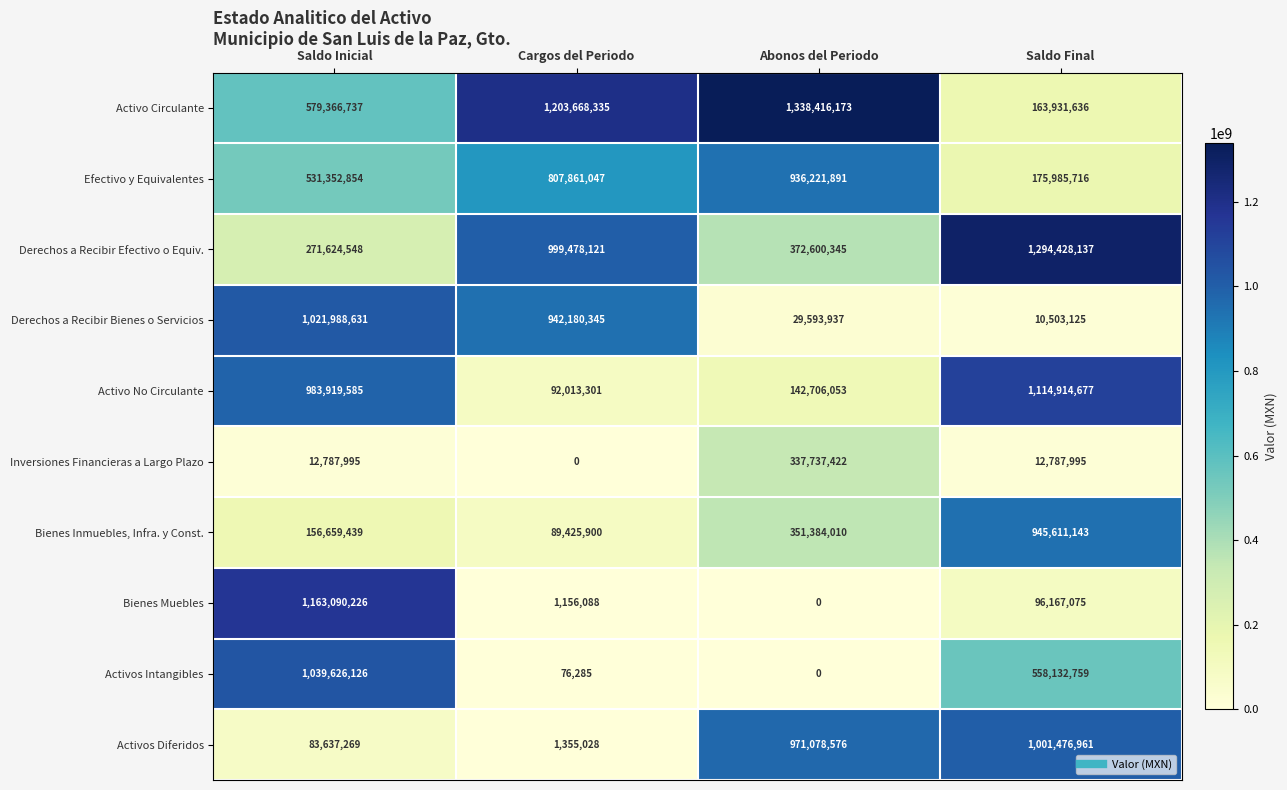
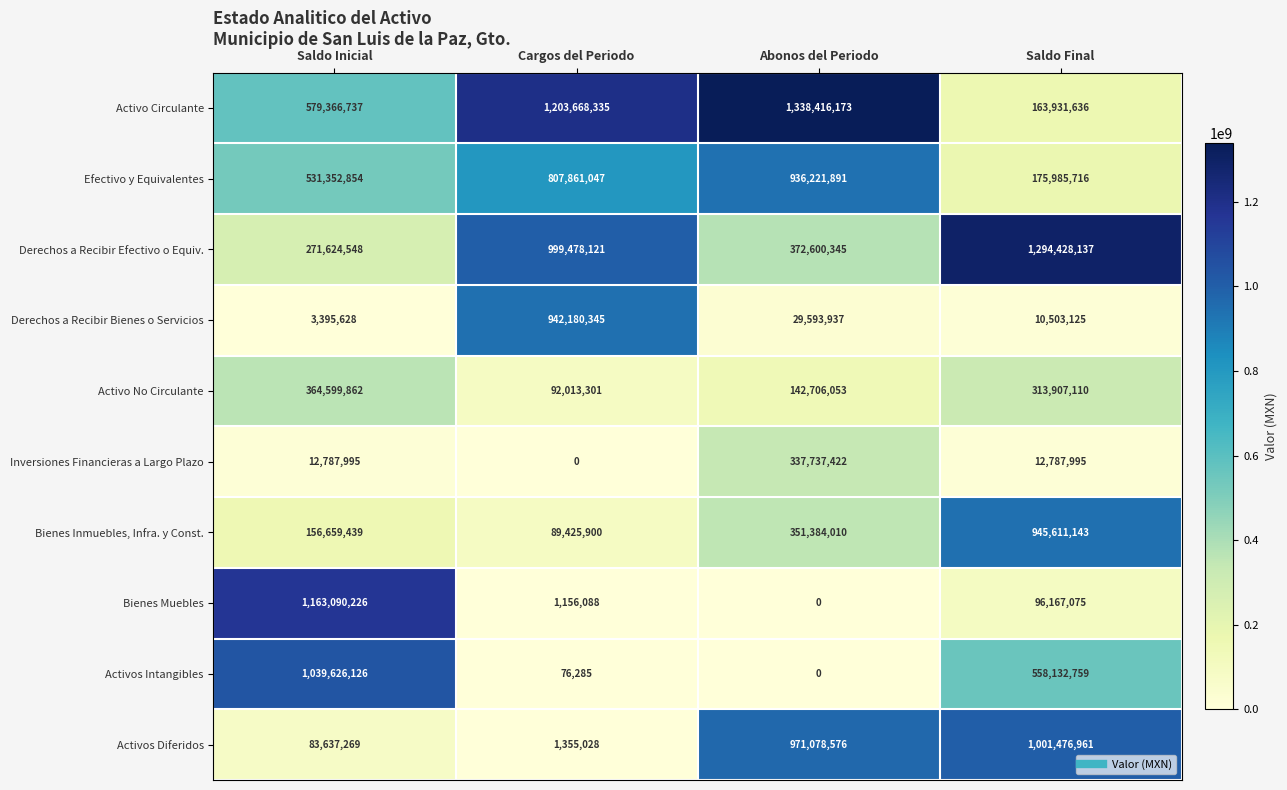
  {
    "Activo Circulante": {
      "Saldo Inicial": "579,366,737",
      "Cargos del Periodo": "1,203,668,335",
      "Abonos del Periodo": "1,338,416,173",
      "Saldo Final": "163,931,636"
    },
    "Efectivo y Equivalentes": {
      "Saldo Inicial": "531,352,854",
      "Cargos del Periodo": "807,861,047",
      "Abonos del Periodo": "936,221,891",
      "Saldo Final": "175,985,716"
    },
    "Derechos a Recibir Efectivo o Equiv.": {
      "Saldo Inicial": "271,624,548",
      "Cargos del Periodo": "999,478,121",
      "Abonos del Periodo": "372,600,345",
      "Saldo Final": "1,294,428,137"
    },
    "Derechos a Recibir Bienes o Servicios": {
-     "Saldo Inicial": "1,021,988,631",
+     "Saldo Inicial": "3,395,628",
      "Cargos del Periodo": "942,180,345",
      "Abonos del Periodo": "29,593,937",
      "Saldo Final": "10,503,125"
    },
    "Activo No Circulante": {
-     "Saldo Inicial": "983,919,585",
+     "Saldo Inicial": "364,599,862",
      "Cargos del Periodo": "92,013,301",
      "Abonos del Periodo": "142,706,053",
-     "Saldo Final": "1,114,914,677"
+     "Saldo Final": "313,907,110"
    },
    "Inversiones Financieras a Largo Plazo": {
      "Saldo Inicial": "12,787,995",
      "Cargos del Periodo": "0",
      "Abonos del Periodo": "337,737,422",
      "Saldo Final": "12,787,995"
    },
    "Bienes Inmuebles, Infra. y Const.": {
      "Saldo Inicial": "156,659,439",
      "Cargos del Periodo": "89,425,900",
      "Abonos del Periodo": "351,384,010",
      "Saldo Final": "945,611,143"
    },
    "Bienes Muebles": {
      "Saldo Inicial": "1,163,090,226",
      "Cargos del Periodo": "1,156,088",
      "Abonos del Periodo": "0",
      "Saldo Final": "96,167,075"
    },
    "Activos Intangibles": {
      "Saldo Inicial": "1,039,626,126",
      "Cargos del Periodo": "76,285",
      "Abonos del Periodo": "0",
      "Saldo Final": "558,132,759"
    },
    "Activos Diferidos": {
      "Saldo Inicial": "83,637,269",
      "Cargos del Periodo": "1,355,028",
      "Abonos del Periodo": "971,078,576",
      "Saldo Final": "1,001,476,961"
    }
  }
